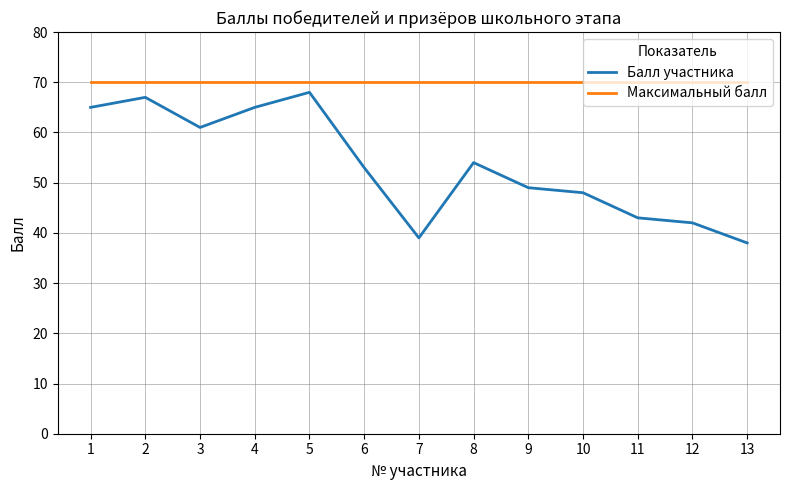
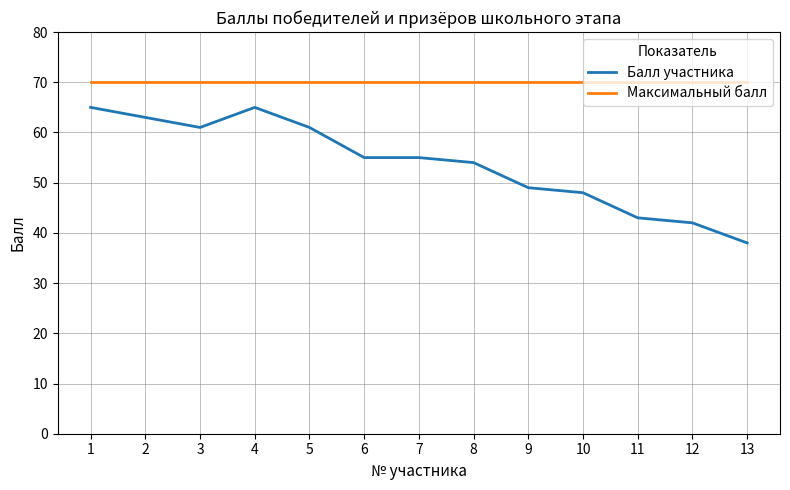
  {
    "Балл участника": {
      "1": 65,
-     "2": 67,
+     "2": 63,
      "3": 61,
      "4": 65,
-     "5": 68,
-     "6": 53,
-     "7": 39,
+     "5": 61,
+     "6": 55,
+     "7": 55,
      "8": 54,
      "9": 49,
      "10": 48,
      "11": 43,
      "12": 42,
      "13": 38
    },
    "Максимальный балл": {
      "1": 70,
      "2": 70,
      "3": 70,
      "4": 70,
      "5": 70,
      "6": 70,
      "7": 70,
      "8": 70,
      "9": 70
    }
  }
